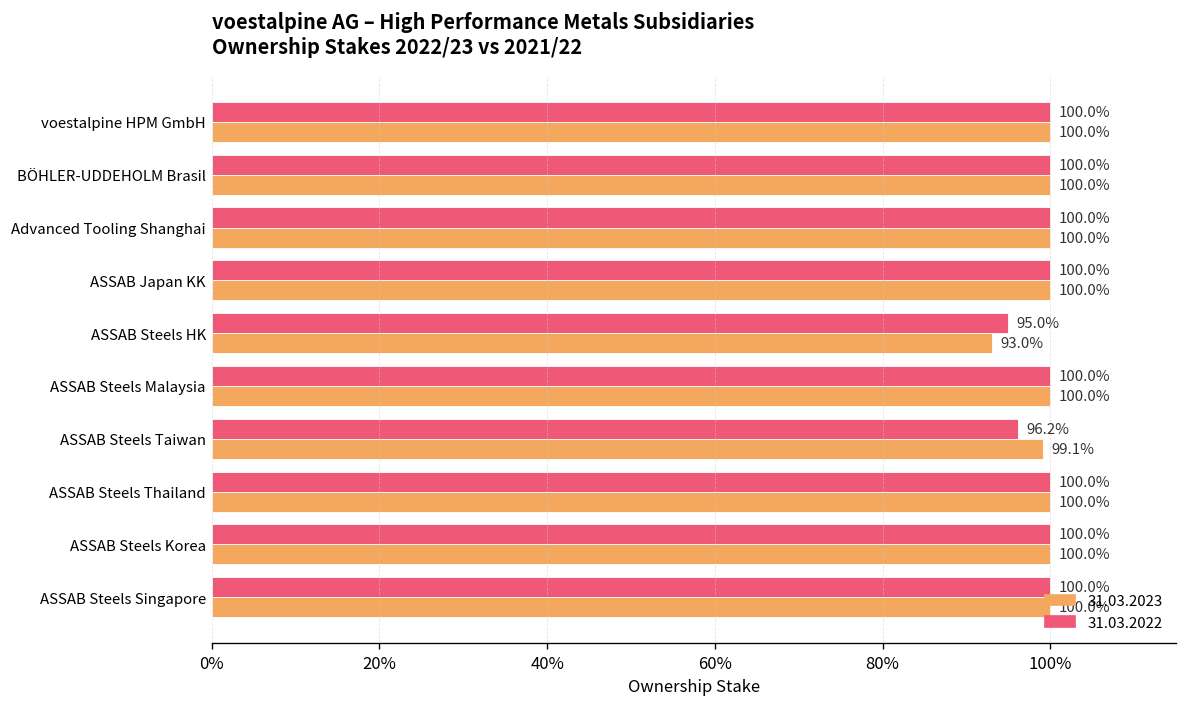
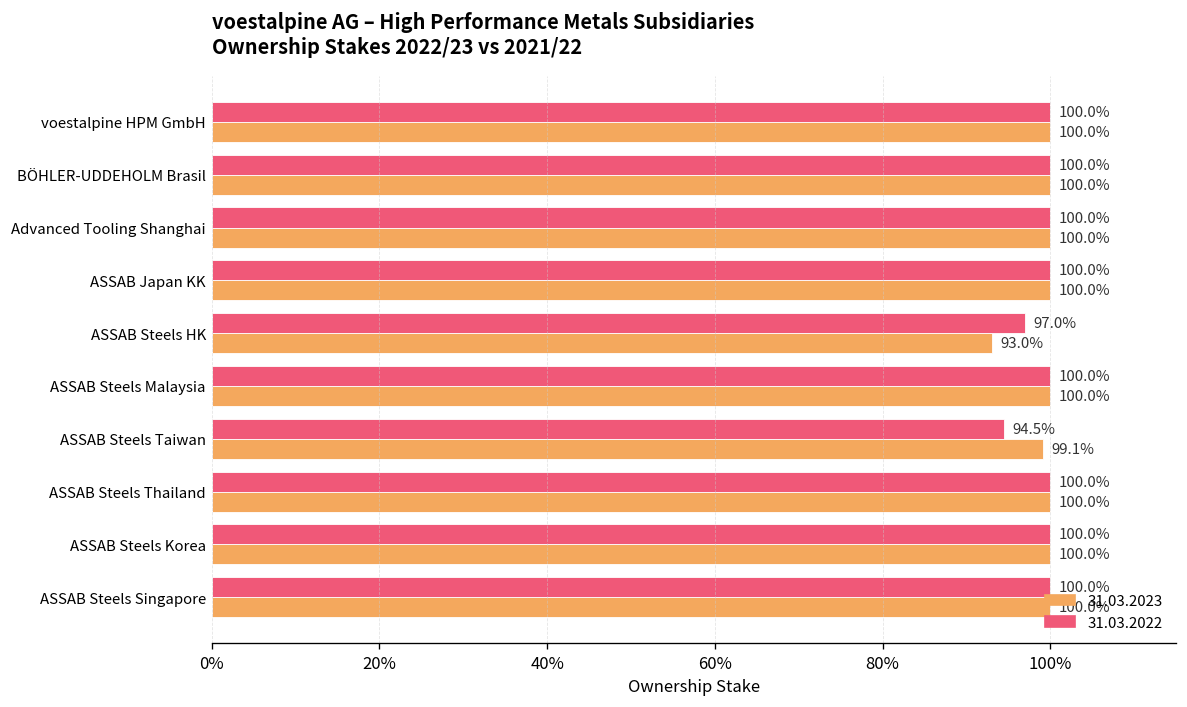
  {
    "31.03.2023": {
      "voestalpine HPM GmbH": "100.0%",
      "BÖHLER-UDDEHOLM Brasil": "100.0%",
      "Advanced Tooling Shanghai": "100.0%",
      "ASSAB Japan KK": "100.0%",
      "ASSAB Steels HK": "93.0%",
      "ASSAB Steels Malaysia": "100.0%",
      "ASSAB Steels Taiwan": "99.1%",
      "ASSAB Steels Thailand": "100.0%",
      "ASSAB Steels Korea": "100.0%",
      "ASSAB Steels Singapore": "100.0%"
    },
    "31.03.2022": {
      "voestalpine HPM GmbH": "100.0%",
      "BÖHLER-UDDEHOLM Brasil": "100.0%",
      "Advanced Tooling Shanghai": "100.0%",
      "ASSAB Japan KK": "100.0%",
-     "ASSAB Steels HK": "95.0%",
+     "ASSAB Steels HK": "97.0%",
      "ASSAB Steels Malaysia": "100.0%",
-     "ASSAB Steels Taiwan": "96.2%",
+     "ASSAB Steels Taiwan": "94.5%",
      "ASSAB Steels Thailand": "100.0%",
      "ASSAB Steels Korea": "100.0%",
      "ASSAB Steels Singapore": "100.0%"
    }
  }
